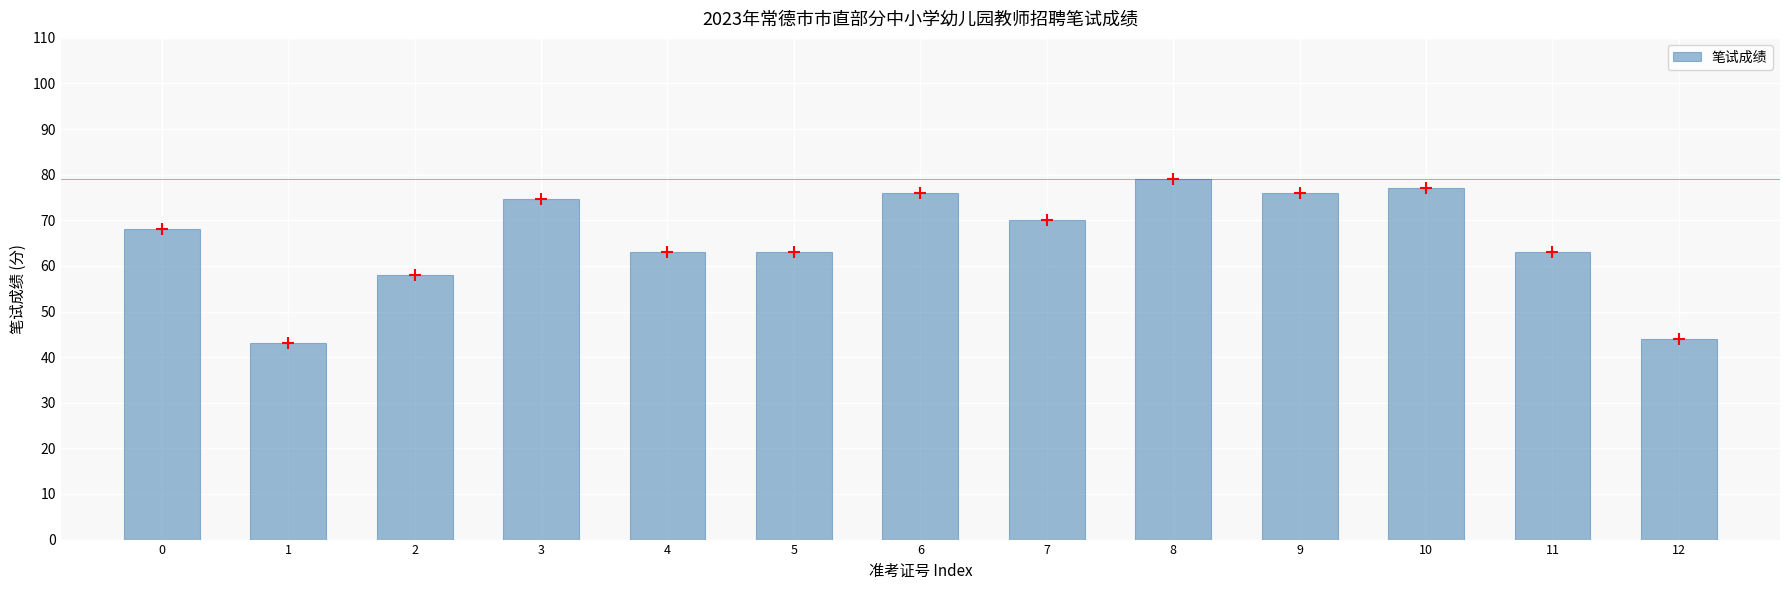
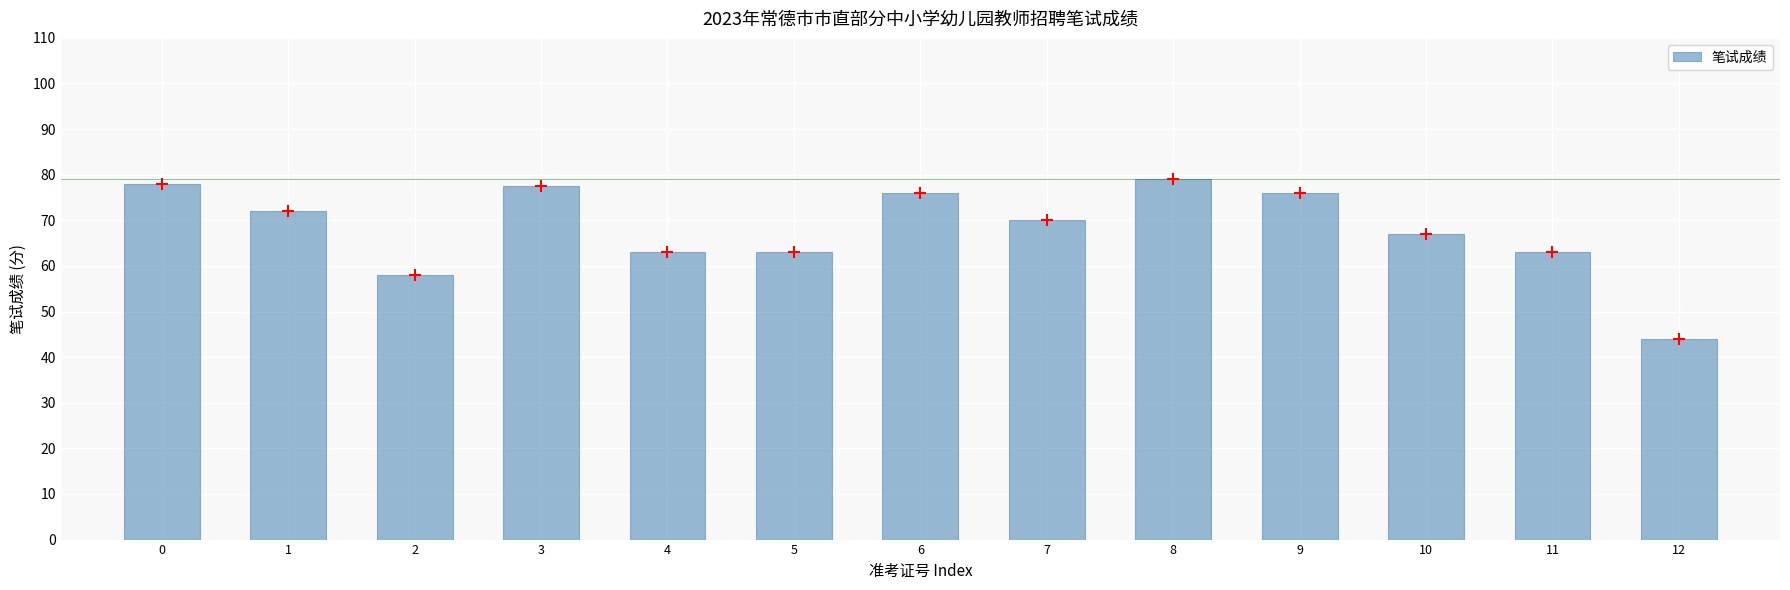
  {
    "笔试成绩": {
-     "0": 68,
-     "1": 43,
+     "0": 78,
+     "1": 72,
      "2": 58,
-     "3": 75,
+     "3": 78,
      "4": 63,
      "5": 63,
      "6": 76,
      "7": 70,
      "8": 79,
      "9": 76,
-     "10": 77,
+     "10": 67,
      "11": 63,
      "12": 44
    }
  }
